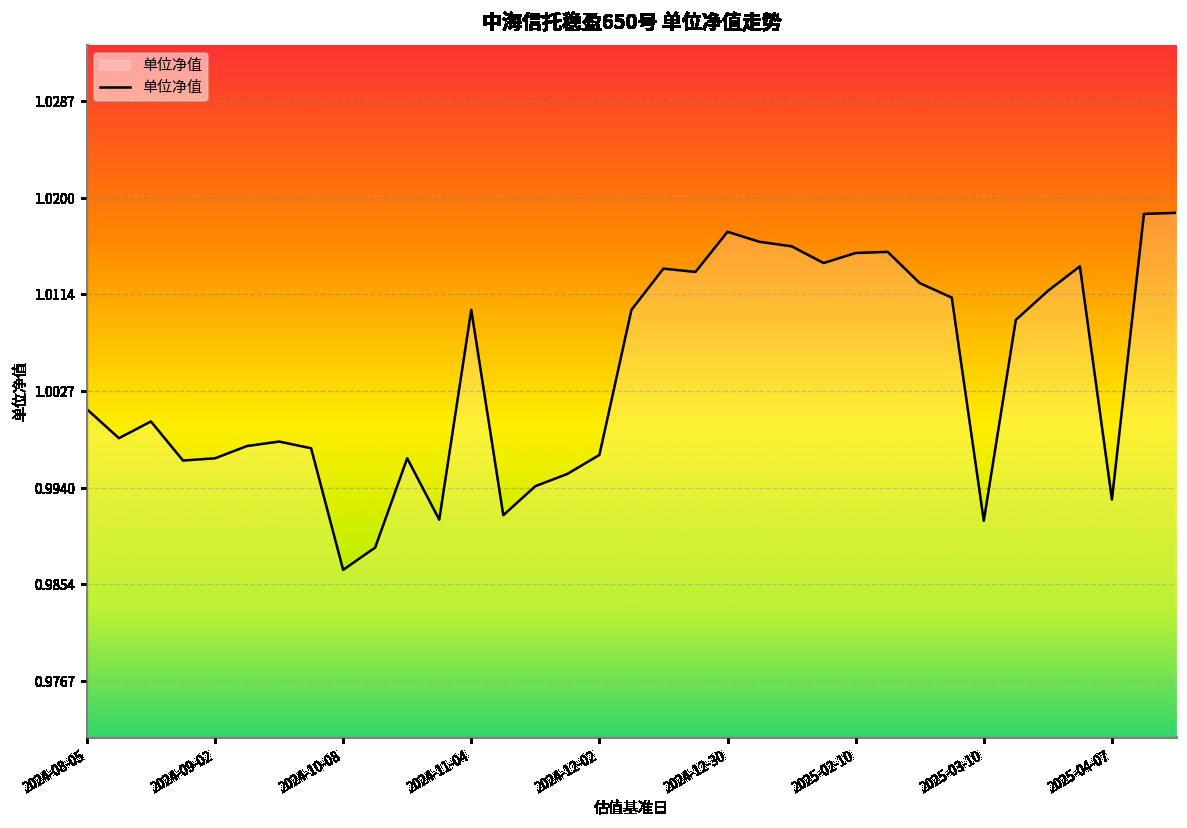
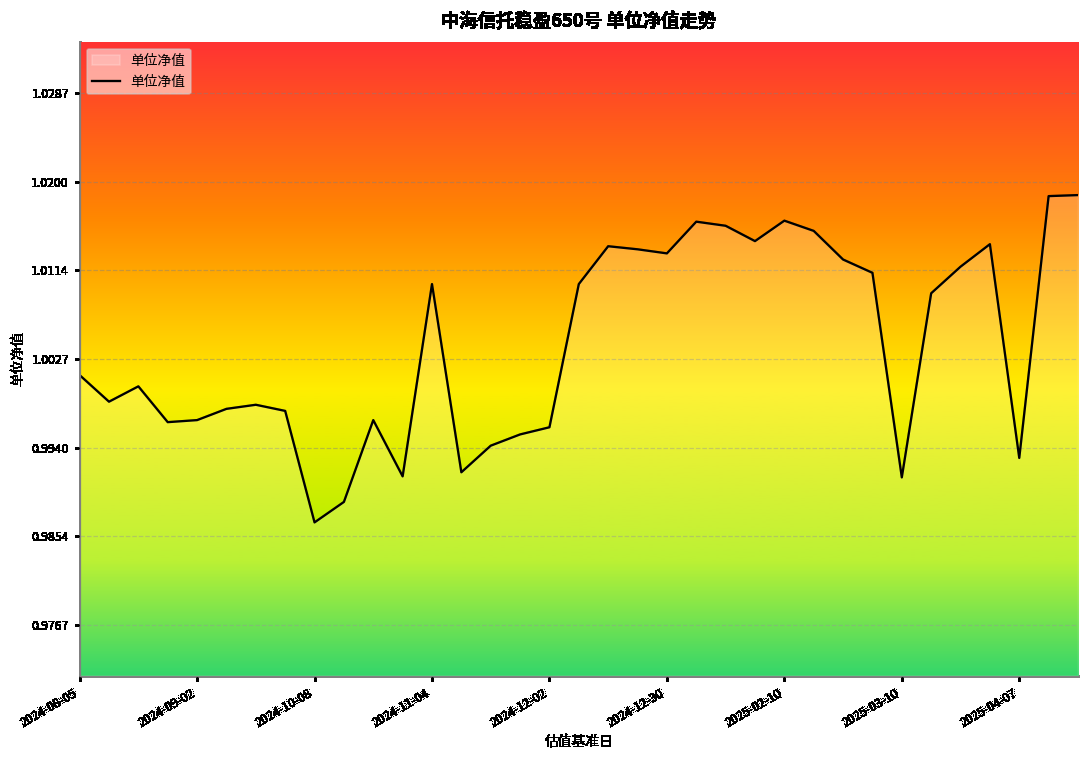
  {
    "2024-08-05": 1.001,
    "2024-09-02": 0.997,
    "2024-10-08": 0.987,
    "2024-11-04": 1.010,
-   "2024-12-02": 0.997,
-   "2024-12-30": 1.017,
-   "2025-02-10": 1.015,
+   "2024-12-02": 0.996,
+   "2024-12-30": 1.013,
+   "2025-02-10": 1.016,
    "2025-03-10": 0.991,
    "2025-04-07": 0.993
  }
